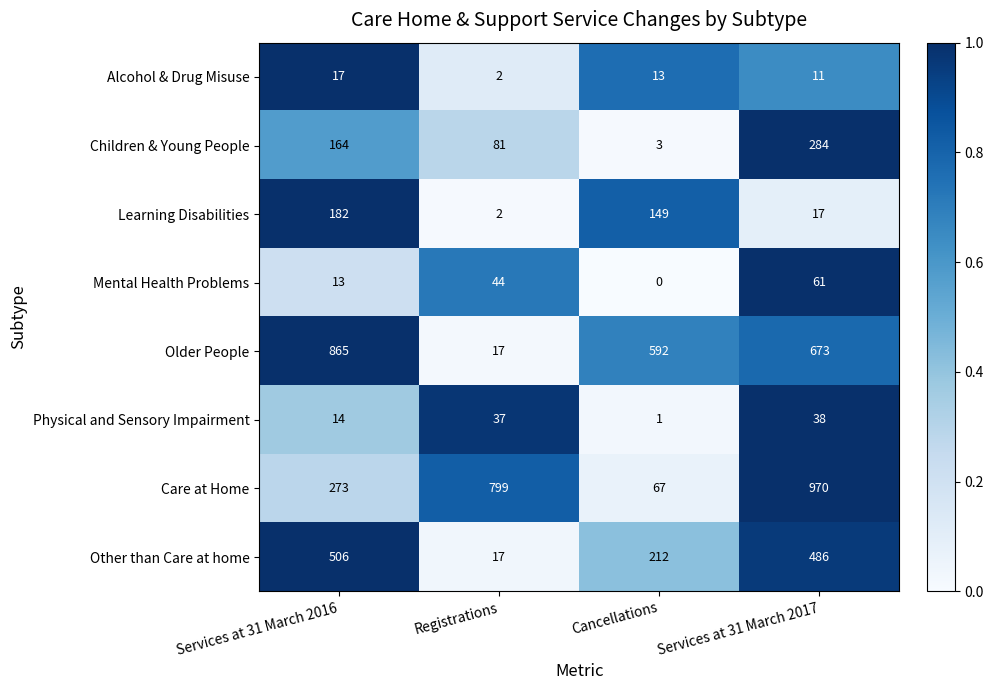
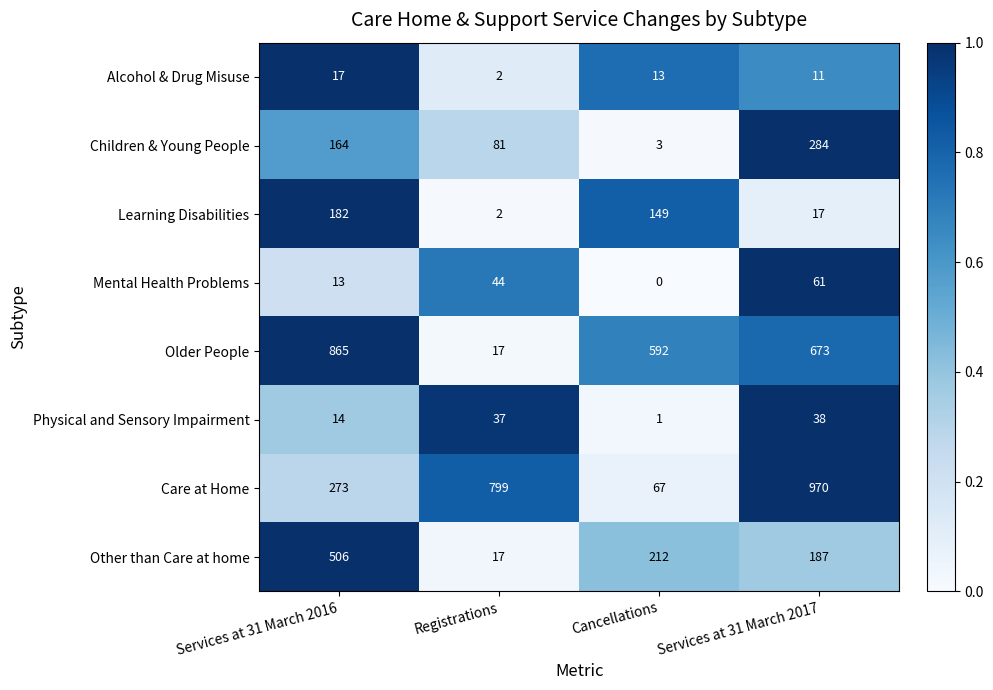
  {
    "Alcohol & Drug Misuse": {
      "Services at 31 March 2016": 17,
      "Registrations": 2,
      "Cancellations": 13,
      "Services at 31 March 2017": 11
    },
    "Children & Young People": {
      "Services at 31 March 2016": 164,
      "Registrations": 81,
      "Cancellations": 3,
      "Services at 31 March 2017": 284
    },
    "Learning Disabilities": {
      "Services at 31 March 2016": 182,
      "Registrations": 2,
      "Cancellations": 149,
      "Services at 31 March 2017": 17
    },
    "Mental Health Problems": {
      "Services at 31 March 2016": 13,
      "Registrations": 44,
      "Cancellations": 0,
      "Services at 31 March 2017": 61
    },
    "Older People": {
      "Services at 31 March 2016": 865,
      "Registrations": 17,
      "Cancellations": 592,
      "Services at 31 March 2017": 673
    },
    "Physical and Sensory Impairment": {
      "Services at 31 March 2016": 14,
      "Registrations": 37,
      "Cancellations": 1,
      "Services at 31 March 2017": 38
    },
    "Care at Home": {
      "Services at 31 March 2016": 273,
      "Registrations": 799,
      "Cancellations": 67,
      "Services at 31 March 2017": 970
    },
    "Other than Care at home": {
      "Services at 31 March 2016": 506,
      "Registrations": 17,
      "Cancellations": 212,
-     "Services at 31 March 2017": 486
+     "Services at 31 March 2017": 187
    }
  }
